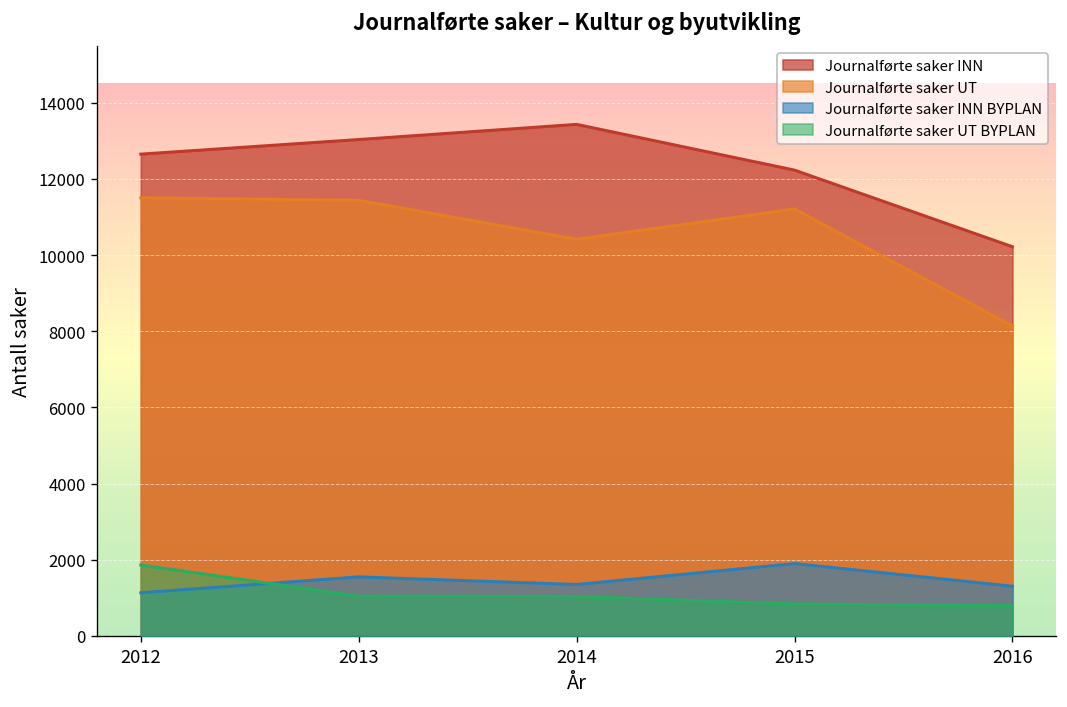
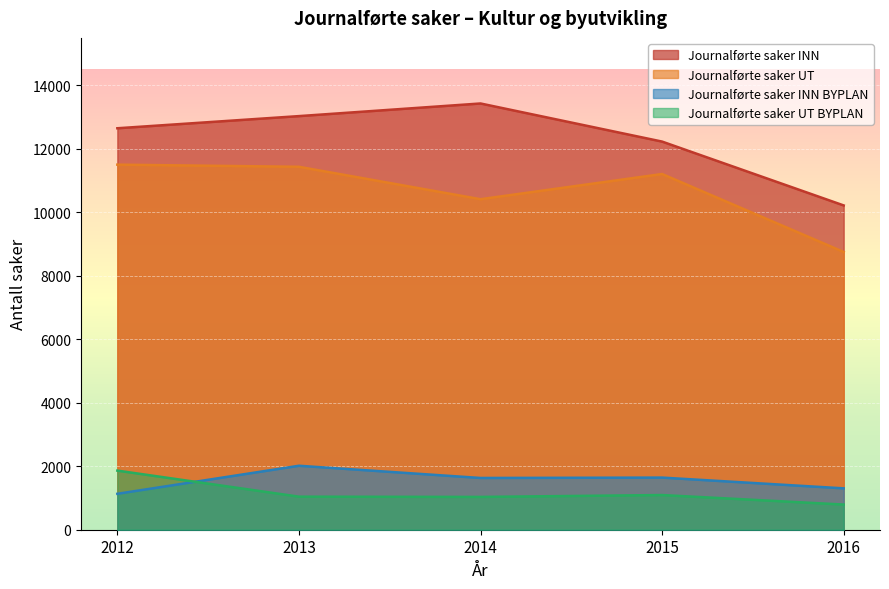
  {
    "Journalførte saker INN": {
      "2012": 12700,
      "2013": 13000,
      "2014": 13400,
      "2015": 12200,
      "2016": 10200
    },
    "Journalførte saker UT": {
      "2012": 11500,
      "2013": 11400,
      "2014": 10400,
      "2015": 11200,
-     "2016": 8100
+     "2016": 8800
    },
    "Journalførte saker INN BYPLAN": {
      "2012": 1100,
-     "2013": 1600,
-     "2014": 1300,
-     "2015": 1900,
+     "2013": 2000,
+     "2014": 1600,
+     "2015": 1600,
      "2016": 1300
    },
    "Journalførte saker UT BYPLAN": {
      "2012": 1900,
      "2013": 1000,
      "2014": 1000,
-     "2015": 800,
+     "2015": 1100,
      "2016": 800
    }
  }
